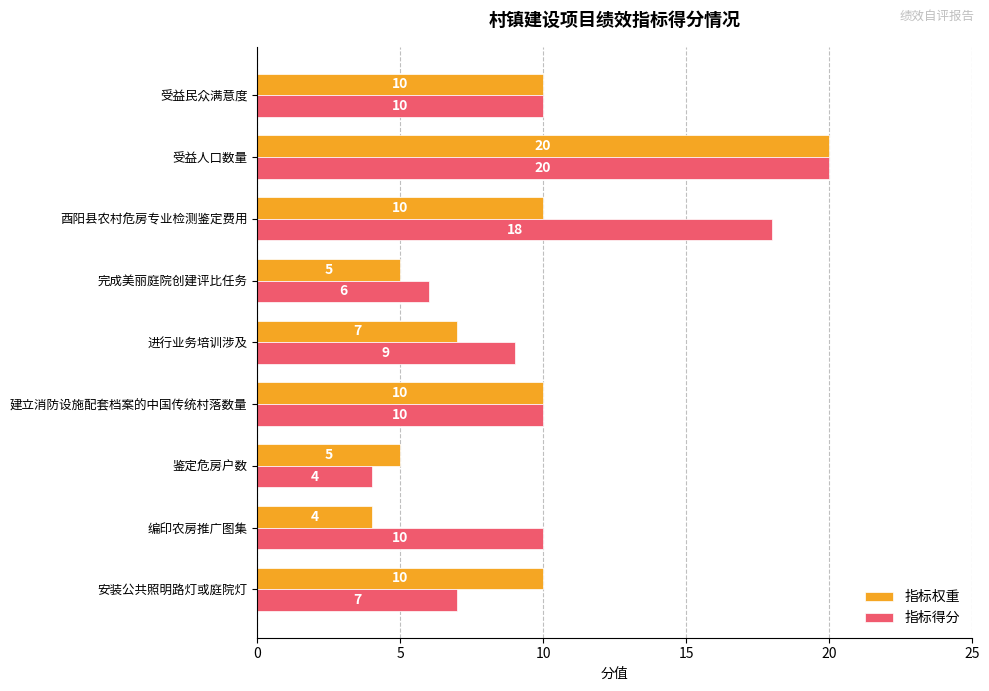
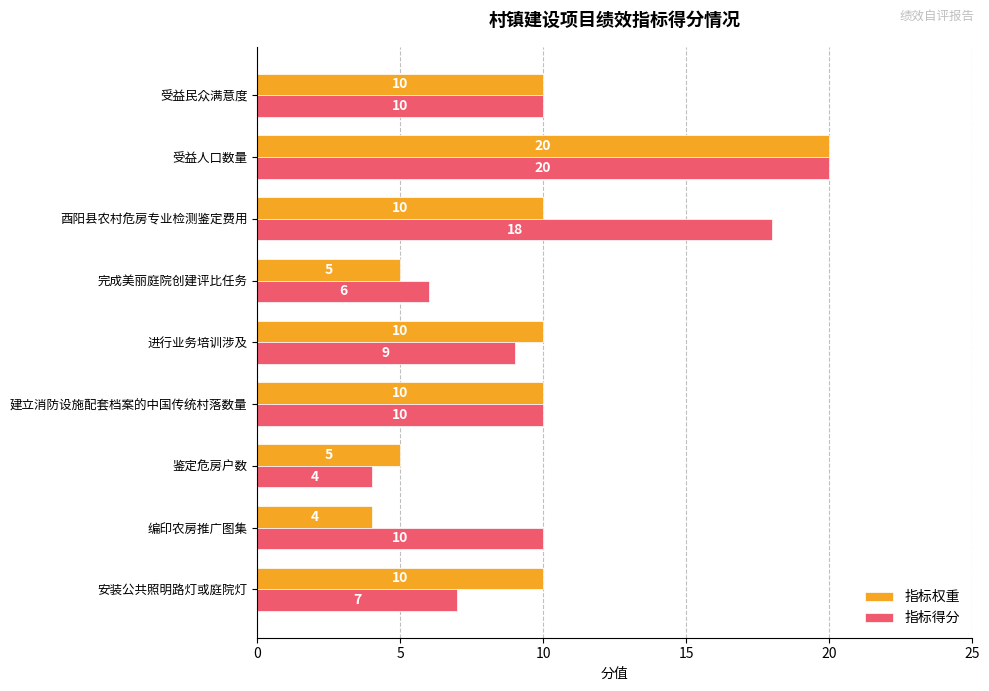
  {
    "指标权重": {
      "受益民众满意度": 10,
      "受益人口数量": 20,
      "酉阳县农村危房专业检测鉴定费用": 10,
      "完成美丽庭院创建评比任务": 5,
-     "进行业务培训涉及": 7,
+     "进行业务培训涉及": 10,
      "建立消防设施配套档案的中国传统村落数量": 10,
      "鉴定危房户数": 5,
      "编印农房推广图集": 4,
      "安装公共照明路灯或庭院灯": 10
    },
    "指标得分": {
      "受益民众满意度": 10,
      "受益人口数量": 20,
      "酉阳县农村危房专业检测鉴定费用": 18,
      "完成美丽庭院创建评比任务": 6,
      "进行业务培训涉及": 9,
      "建立消防设施配套档案的中国传统村落数量": 10,
      "鉴定危房户数": 4,
      "编印农房推广图集": 10,
      "安装公共照明路灯或庭院灯": 7
    }
  }
